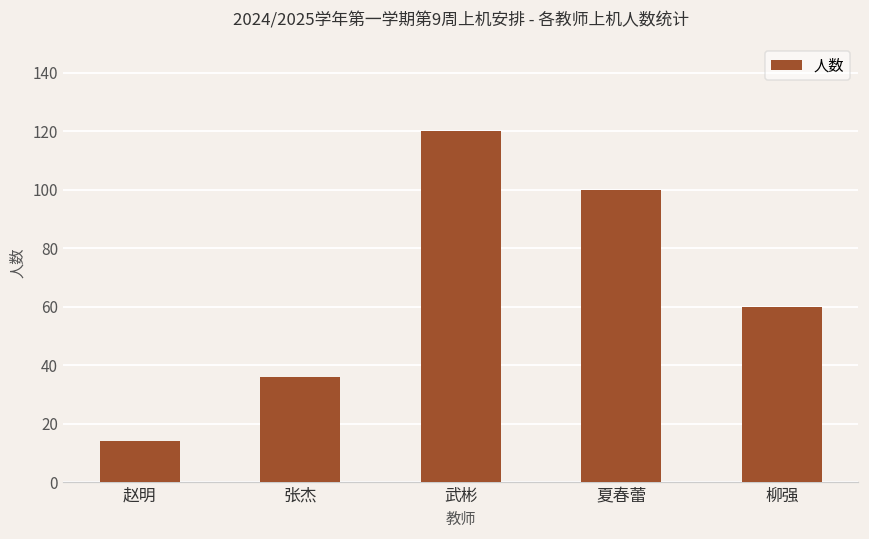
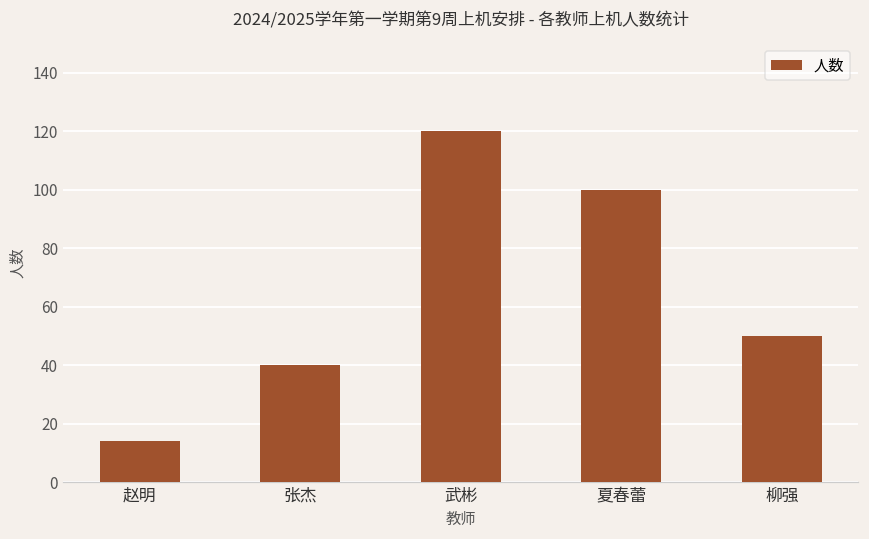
  {
    "赵明": 14,
-   "张杰": 36,
+   "张杰": 40,
    "武彬": 120,
    "夏春蕾": 100,
-   "柳强": 60
+   "柳强": 50
  }
